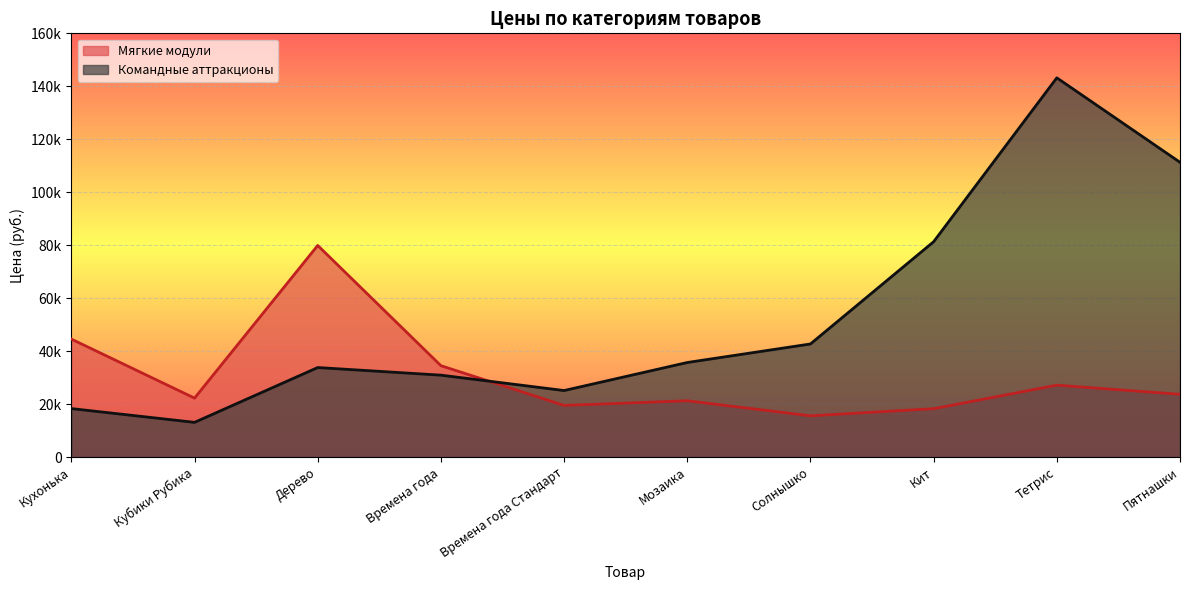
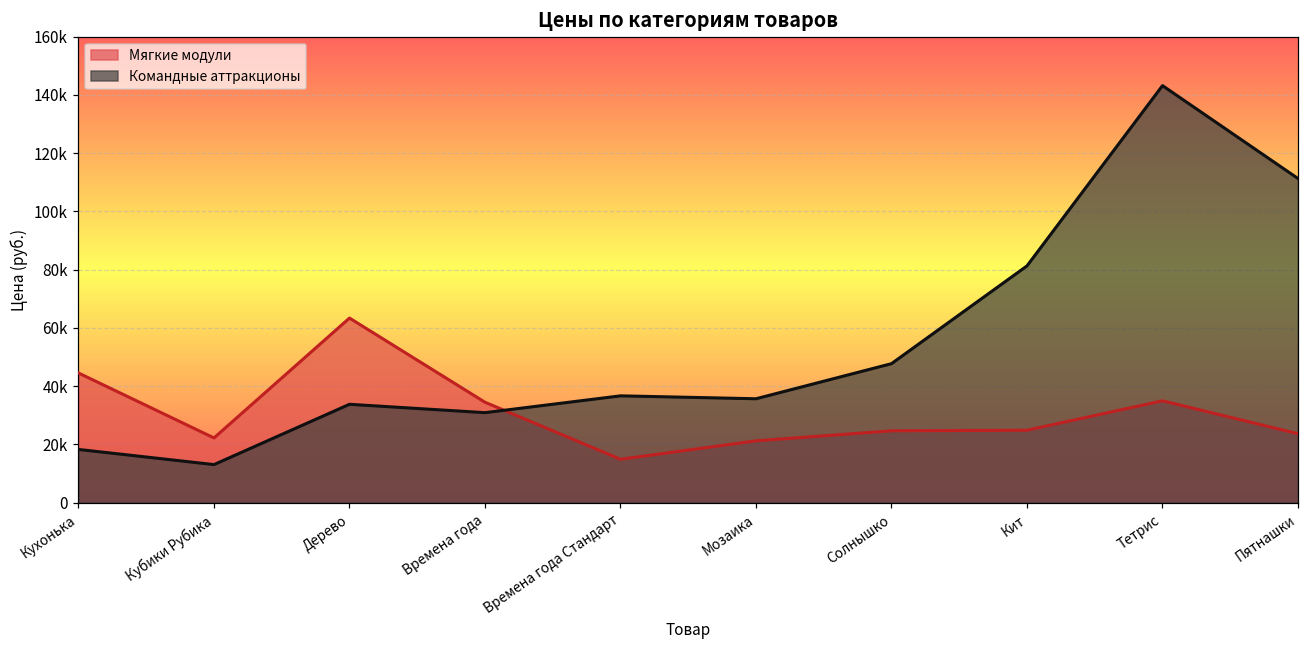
  {
    "Мягкие модули": {
      "Кухонька": 45000,
      "Кубики Рубика": 22000,
-     "Дерево": 80000,
+     "Дерево": 63000,
      "Времена года": 35000,
-     "Времена года Стандарт": 20000,
+     "Времена года Стандарт": 15000,
      "Мозаика": 21000,
-     "Солнышко": 16000,
-     "Кит": 18000,
-     "Тетрис": 27000,
+     "Солнышко": 25000,
+     "Кит": 25000,
+     "Тетрис": 35000,
      "Пятнашки": 24000
    },
    "Командные аттракционы": {
      "Кухонька": 18000,
      "Кубики Рубика": 13000,
      "Дерево": 34000,
      "Времена года": 31000,
-     "Времена года Стандарт": 25000,
+     "Времена года Стандарт": 37000,
      "Мозаика": 36000,
-     "Солнышко": 43000,
+     "Солнышко": 48000,
      "Кит": 81000,
      "Тетрис": 143000,
      "Пятнашки": 111000
    }
  }
